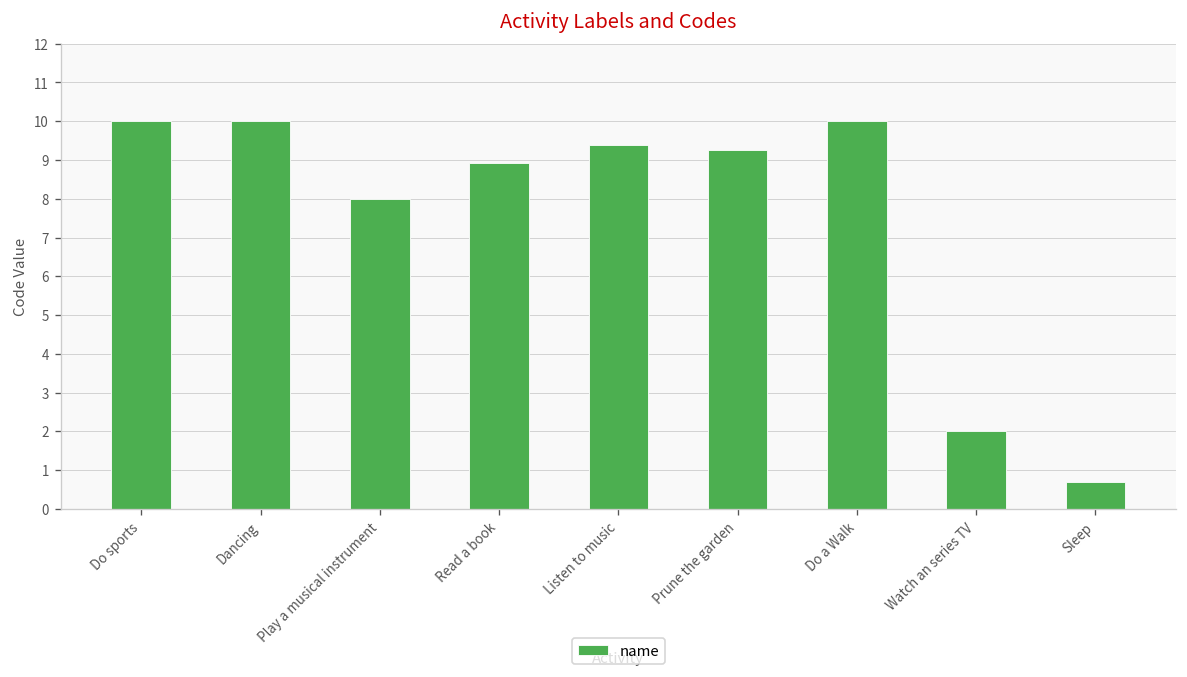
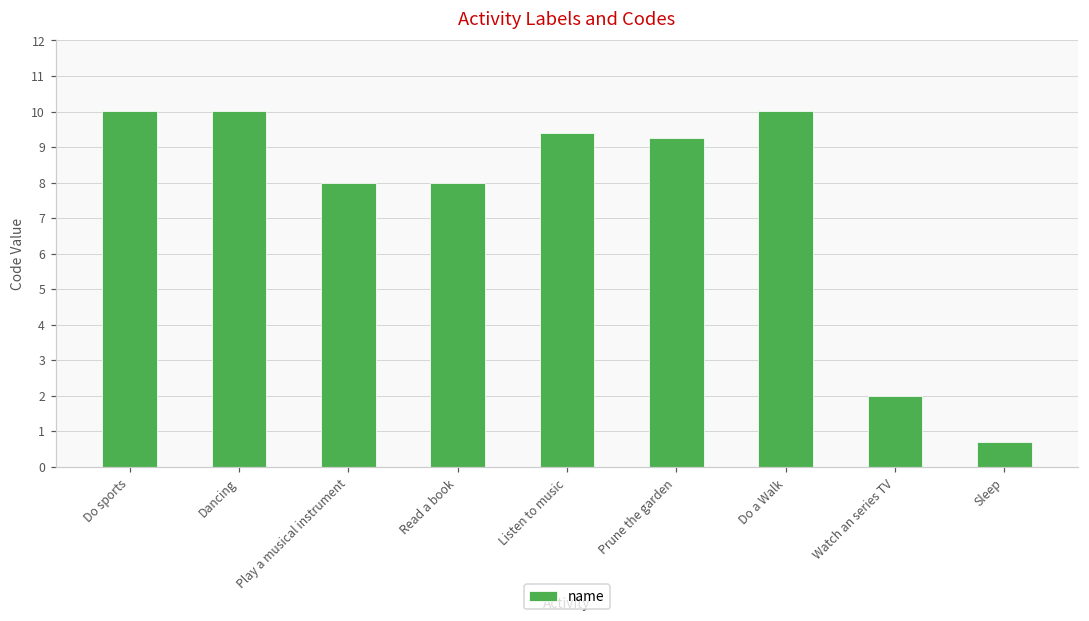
  {
    "Do sports": 10.0,
    "Dancing": 10.0,
    "Play a musical instrument": 8.0,
-   "Read a book": 8.9,
+   "Read a book": 8.0,
    "Listen to music": 9.4,
    "Prune the garden": 9.3,
    "Do a Walk": 10.0,
    "Watch an series TV": 2.0,
    "Sleep": 0.7
  }
